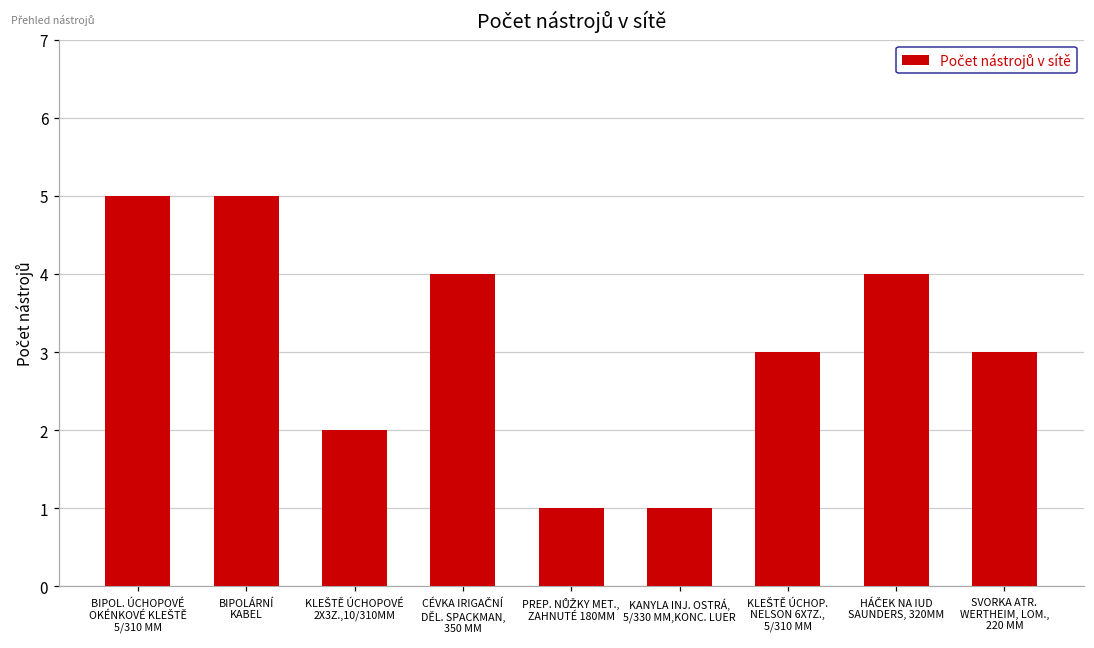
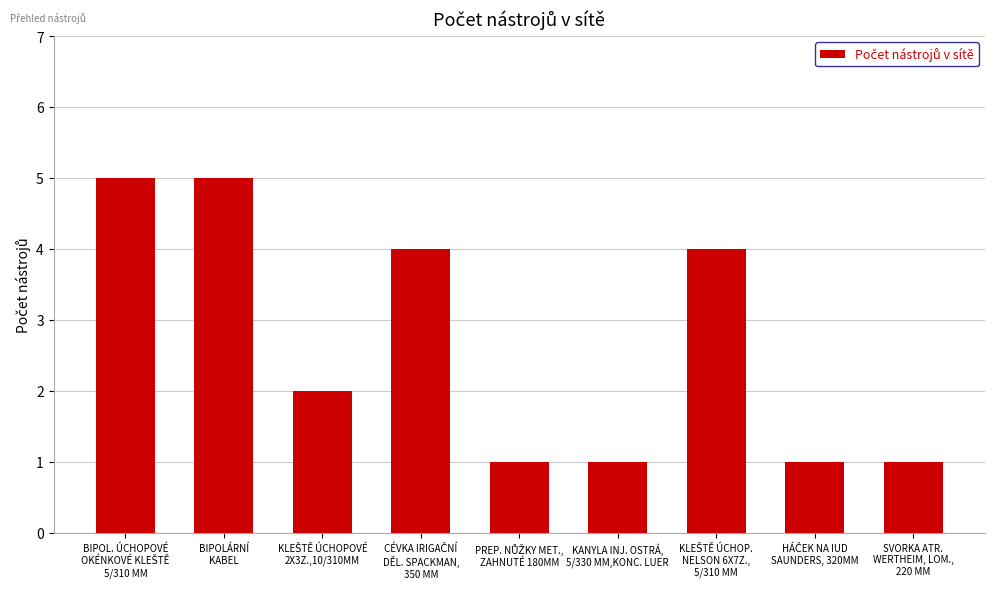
  {
    "BIPOL. ÚCHOPOVÉ OKÉNKOVÉ KLEŠTĚ 5/310 MM": 5,
    "BIPOLÁRNÍ KABEL": 5,
    "KLEŠTĚ ÚCHOPOVÉ 2X3Z.,10/310MM": 2,
    "CÉVKA IRIGAČNÍ DĚL. SPACKMAN, 350 MM": 4,
    "PREP. NŮŽKY MET., ZAHNUTÉ 180MM": 1,
    "KANYLA INJ. OSTRÁ, 5/330 MM,KONC. LUER": 1,
-   "KLEŠTĚ ÚCHOP. NELSON 6X7Z., 5/310 MM": 3,
-   "HÁČEK NA IUD SAUNDERS, 320MM": 4,
-   "SVORKA ATR. WERTHEIM, LOM., 220 MM": 3
+   "KLEŠTĚ ÚCHOP. NELSON 6X7Z., 5/310 MM": 4,
+   "HÁČEK NA IUD SAUNDERS, 320MM": 1,
+   "SVORKA ATR. WERTHEIM, LOM., 220 MM": 1
  }
